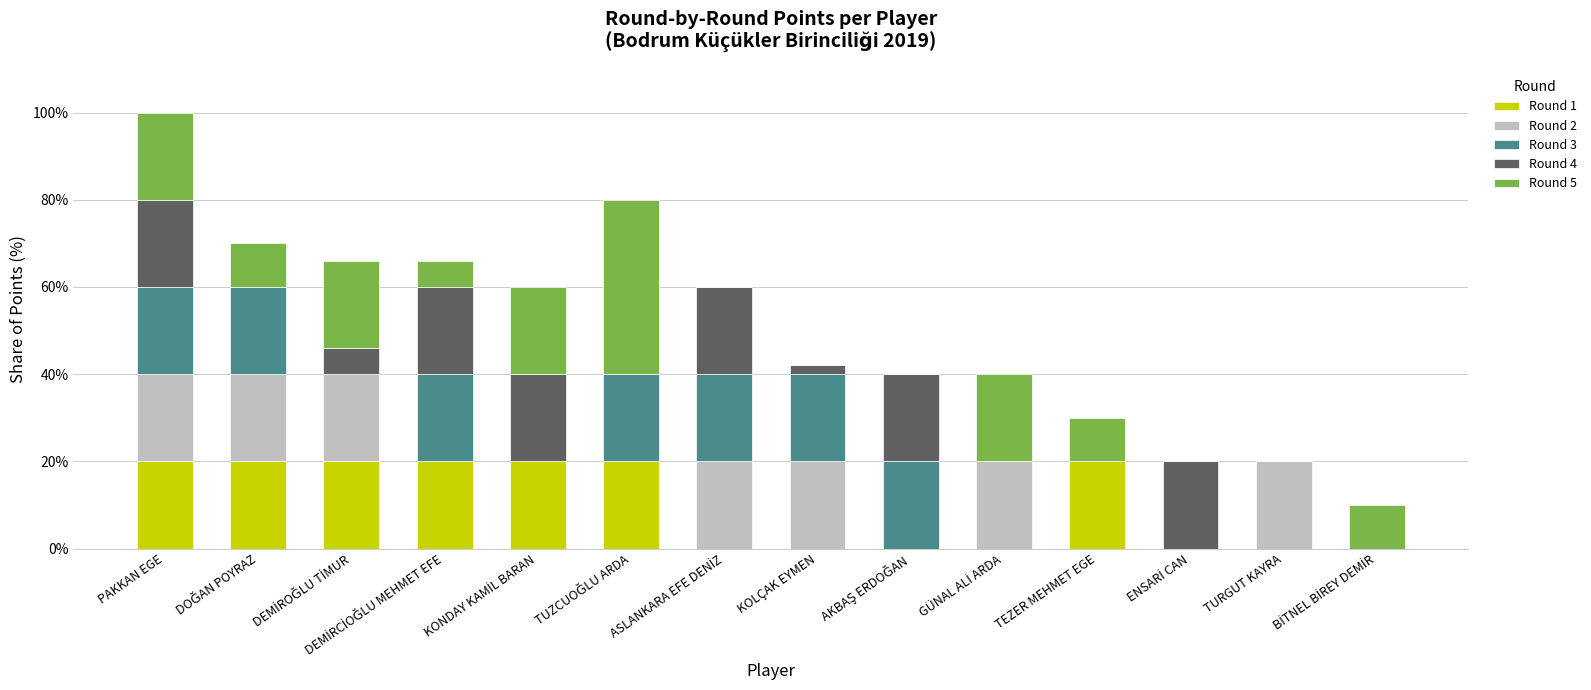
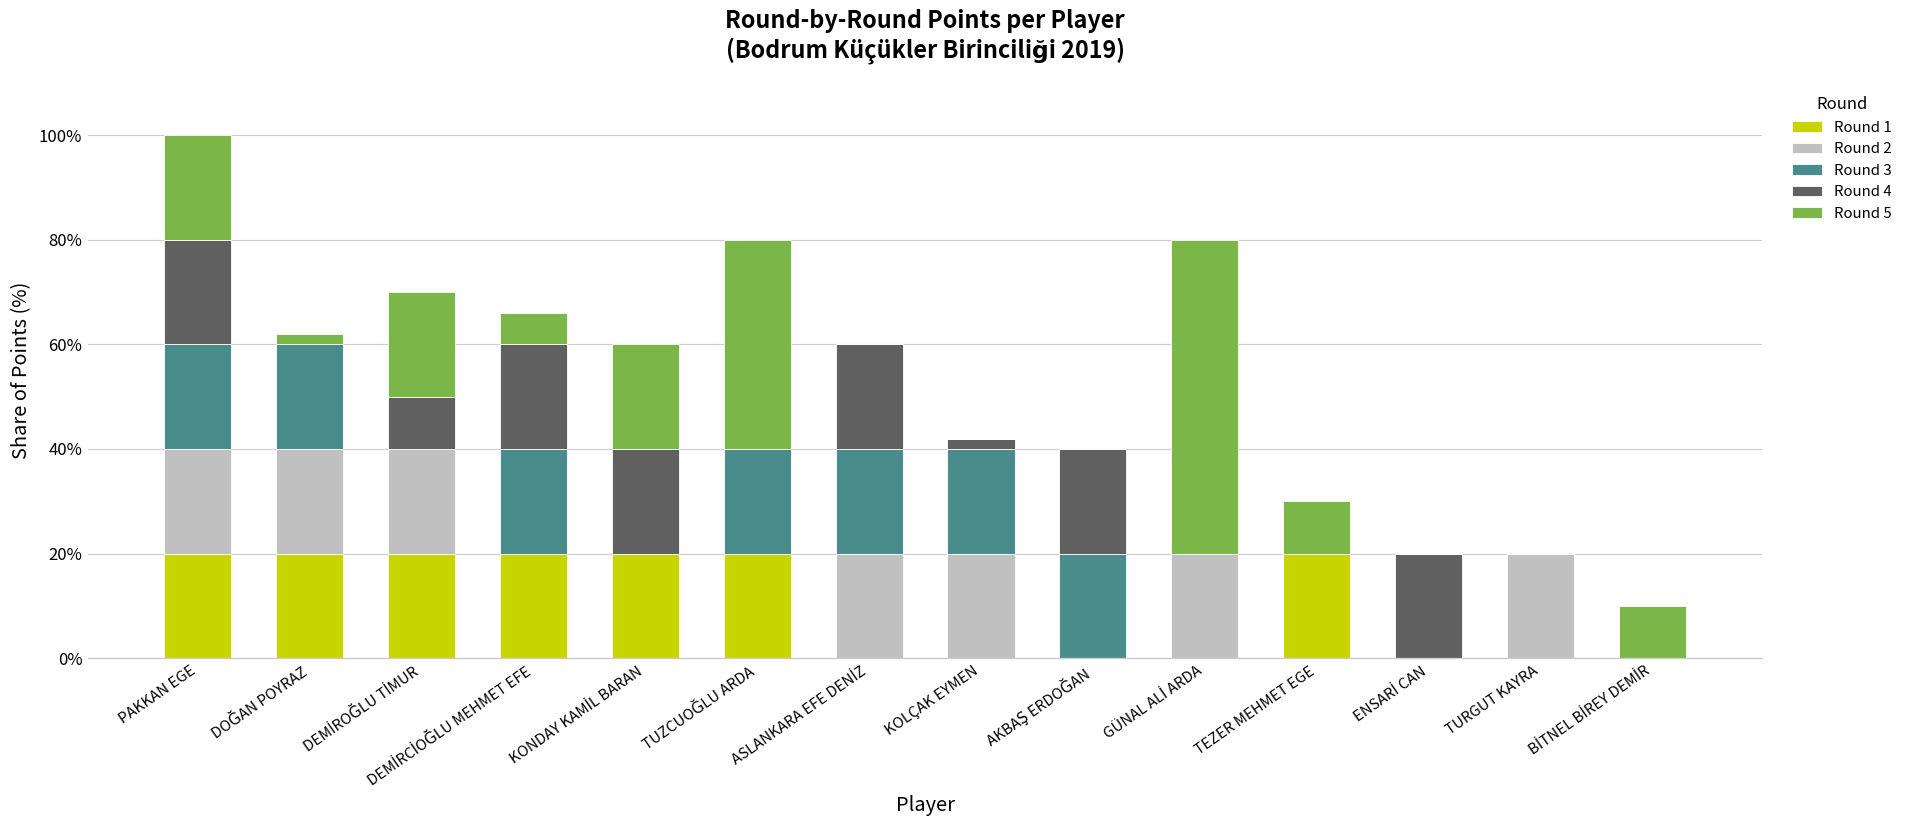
  {
    "Round 1": {
      "PAKKAN EGE": "20%",
      "DOĞAN POYRAZ": "20%",
      "DEMİROĞLU TİMUR": "20%",
      "DEMİRCİOĞLU MEHMET EFE": "20%",
      "KONDAY KAMİL BARAN": "20%",
      "TUZCUOĞLU ARDA": "20%",
      "ASLANKARA EFE DENİZ": "0%",
      "KOLÇAK EYMEN": "0%",
      "AKBAŞ ERDOĞAN": "0%",
      "GÜNAL ALİ ARDA": "0%",
      "TEZER MEHMET EGE": "20%",
      "ENSARİ CAN": "0%",
      "TURGUT KAYRA": "0%",
      "BİTNEL BİREY DEMİR": "0%"
    },
    "Round 2": {
      "PAKKAN EGE": "20%",
      "DOĞAN POYRAZ": "20%",
      "DEMİROĞLU TİMUR": "20%",
      "DEMİRCİOĞLU MEHMET EFE": "0%",
      "KONDAY KAMİL BARAN": "0%",
      "TUZCUOĞLU ARDA": "0%",
      "ASLANKARA EFE DENİZ": "20%",
      "KOLÇAK EYMEN": "20%",
      "AKBAŞ ERDOĞAN": "0%",
      "GÜNAL ALİ ARDA": "20%",
      "TEZER MEHMET EGE": "0%",
      "ENSARİ CAN": "0%",
      "TURGUT KAYRA": "20%",
      "BİTNEL BİREY DEMİR": "0%"
    },
    "Round 3": {
      "PAKKAN EGE": "20%",
      "DOĞAN POYRAZ": "20%",
      "DEMİROĞLU TİMUR": "0%",
      "DEMİRCİOĞLU MEHMET EFE": "20%",
      "KONDAY KAMİL BARAN": "0%",
      "TUZCUOĞLU ARDA": "20%",
      "ASLANKARA EFE DENİZ": "20%",
      "KOLÇAK EYMEN": "20%",
      "AKBAŞ ERDOĞAN": "20%",
      "GÜNAL ALİ ARDA": "0%",
      "TEZER MEHMET EGE": "0%",
      "ENSARİ CAN": "0%",
      "TURGUT KAYRA": "0%",
      "BİTNEL BİREY DEMİR": "0%"
    },
    "Round 4": {
      "PAKKAN EGE": "20%",
      "DOĞAN POYRAZ": "0%",
-     "DEMİROĞLU TİMUR": "6%",
+     "DEMİROĞLU TİMUR": "10%",
      "DEMİRCİOĞLU MEHMET EFE": "20%",
      "KONDAY KAMİL BARAN": "20%",
      "TUZCUOĞLU ARDA": "0%",
      "ASLANKARA EFE DENİZ": "20%",
      "KOLÇAK EYMEN": "2%",
      "AKBAŞ ERDOĞAN": "20%",
      "GÜNAL ALİ ARDA": "0%",
      "TEZER MEHMET EGE": "0%",
      "ENSARİ CAN": "20%",
      "TURGUT KAYRA": "0%",
      "BİTNEL BİREY DEMİR": "0%"
    },
    "Round 5": {
      "PAKKAN EGE": "20%",
-     "DOĞAN POYRAZ": "10%",
+     "DOĞAN POYRAZ": "2%",
      "DEMİROĞLU TİMUR": "20%",
      "DEMİRCİOĞLU MEHMET EFE": "6%",
      "KONDAY KAMİL BARAN": "20%",
      "TUZCUOĞLU ARDA": "40%",
      "ASLANKARA EFE DENİZ": "0%",
      "KOLÇAK EYMEN": "0%",
      "AKBAŞ ERDOĞAN": "0%",
-     "GÜNAL ALİ ARDA": "20%",
+     "GÜNAL ALİ ARDA": "60%",
      "TEZER MEHMET EGE": "10%",
      "ENSARİ CAN": "0%",
      "TURGUT KAYRA": "0%",
      "BİTNEL BİREY DEMİR": "10%"
    }
  }
